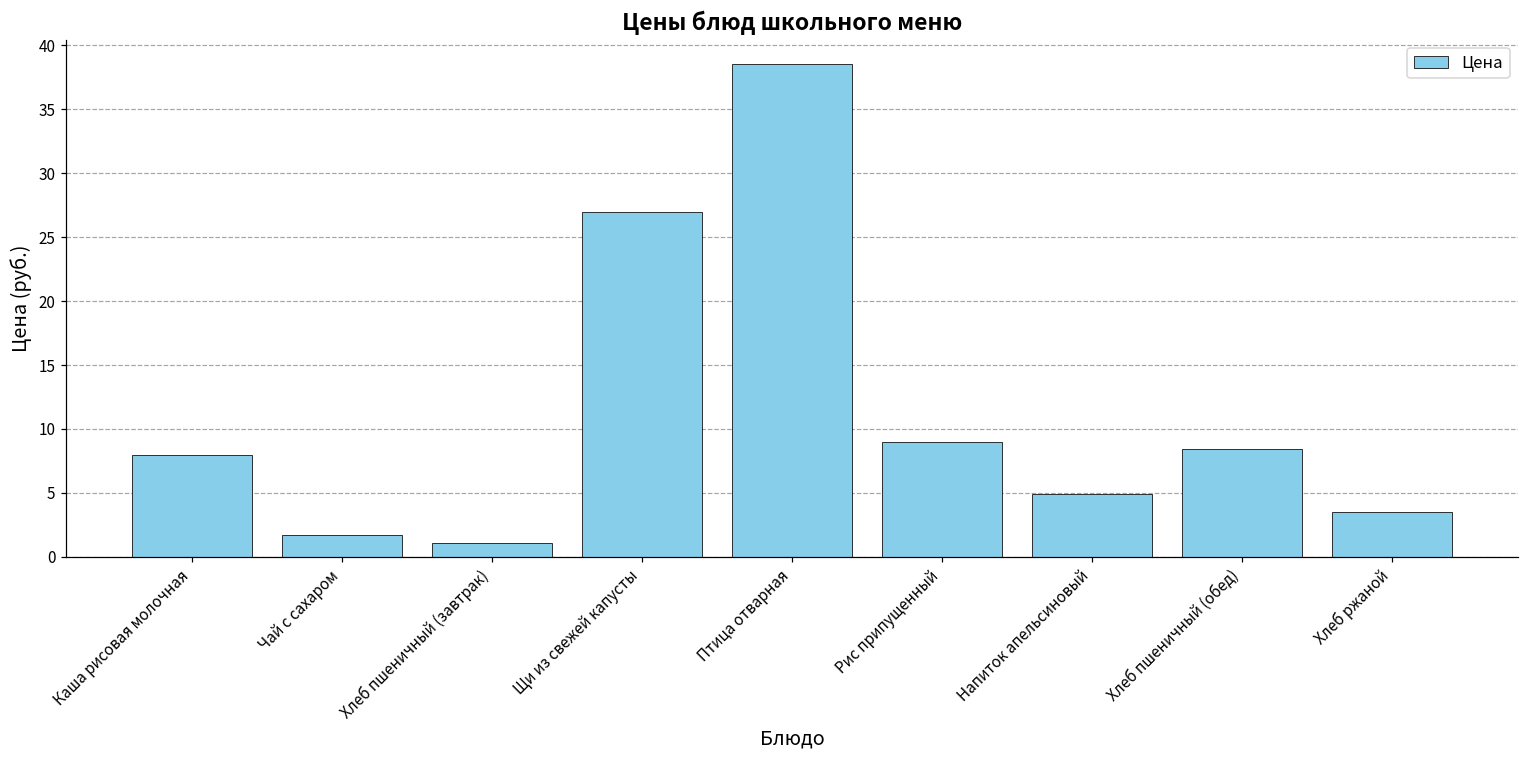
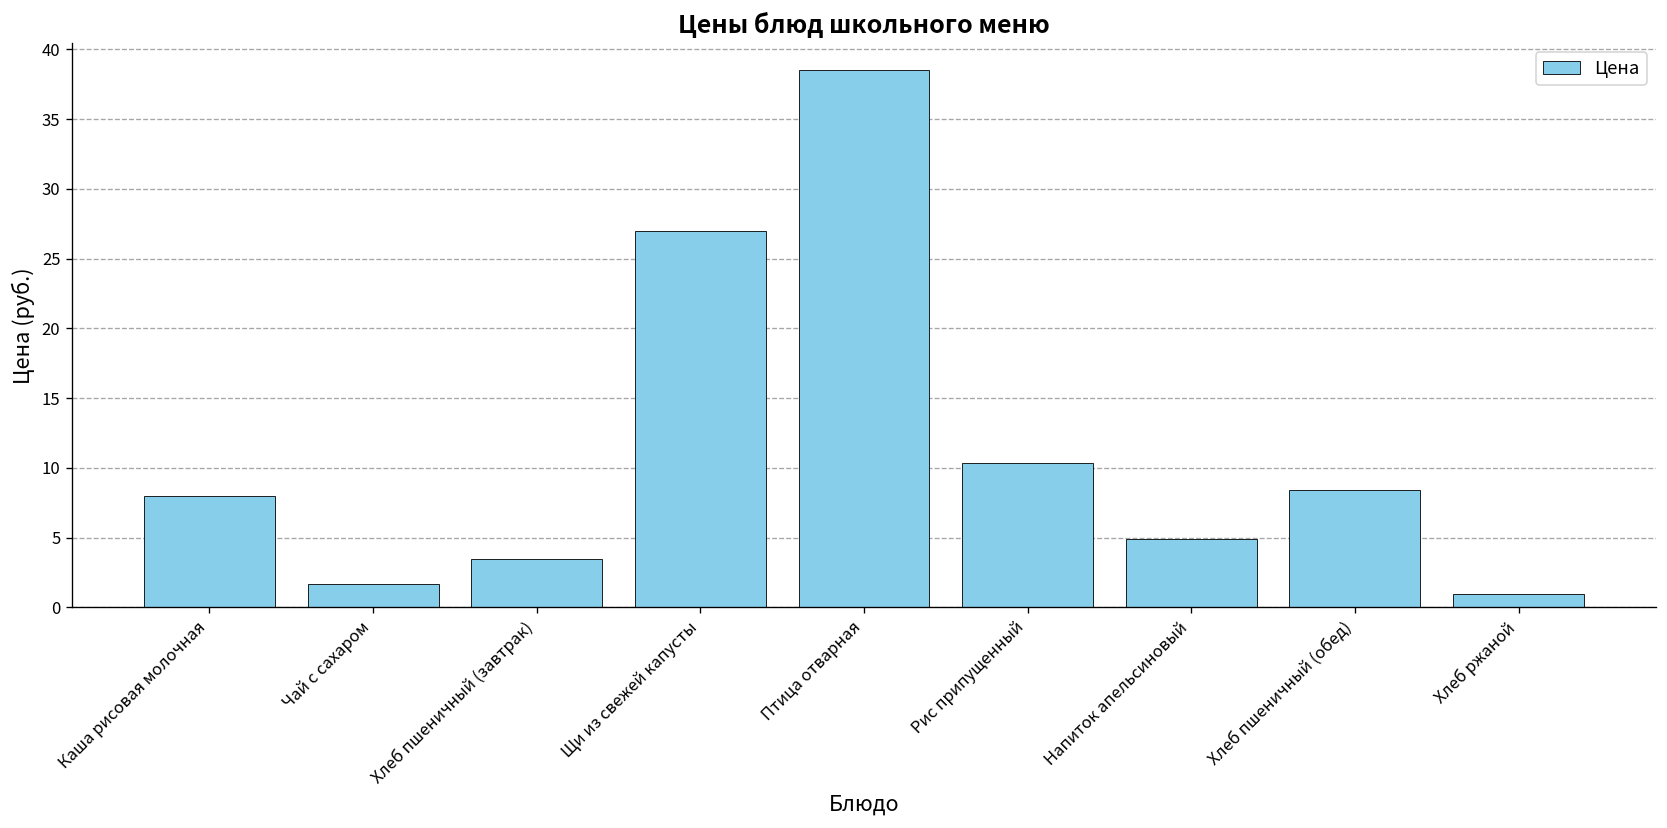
  {
    "Каша рисовая молочная": 8.0,
    "Чай с сахаром": 1.7,
-   "Хлеб пшеничный (завтрак)": 1.1,
+   "Хлеб пшеничный (завтрак)": 3.5,
    "Щи из свежей капусты": 27.0,
    "Птица отварная": 38.5,
-   "Рис припущенный": 9.0,
+   "Рис припущенный": 10.3,
    "Напиток апельсиновый": 4.9,
    "Хлеб пшеничный (обед)": 8.4,
-   "Хлеб ржаной": 3.5
+   "Хлеб ржаной": 1.0
  }
